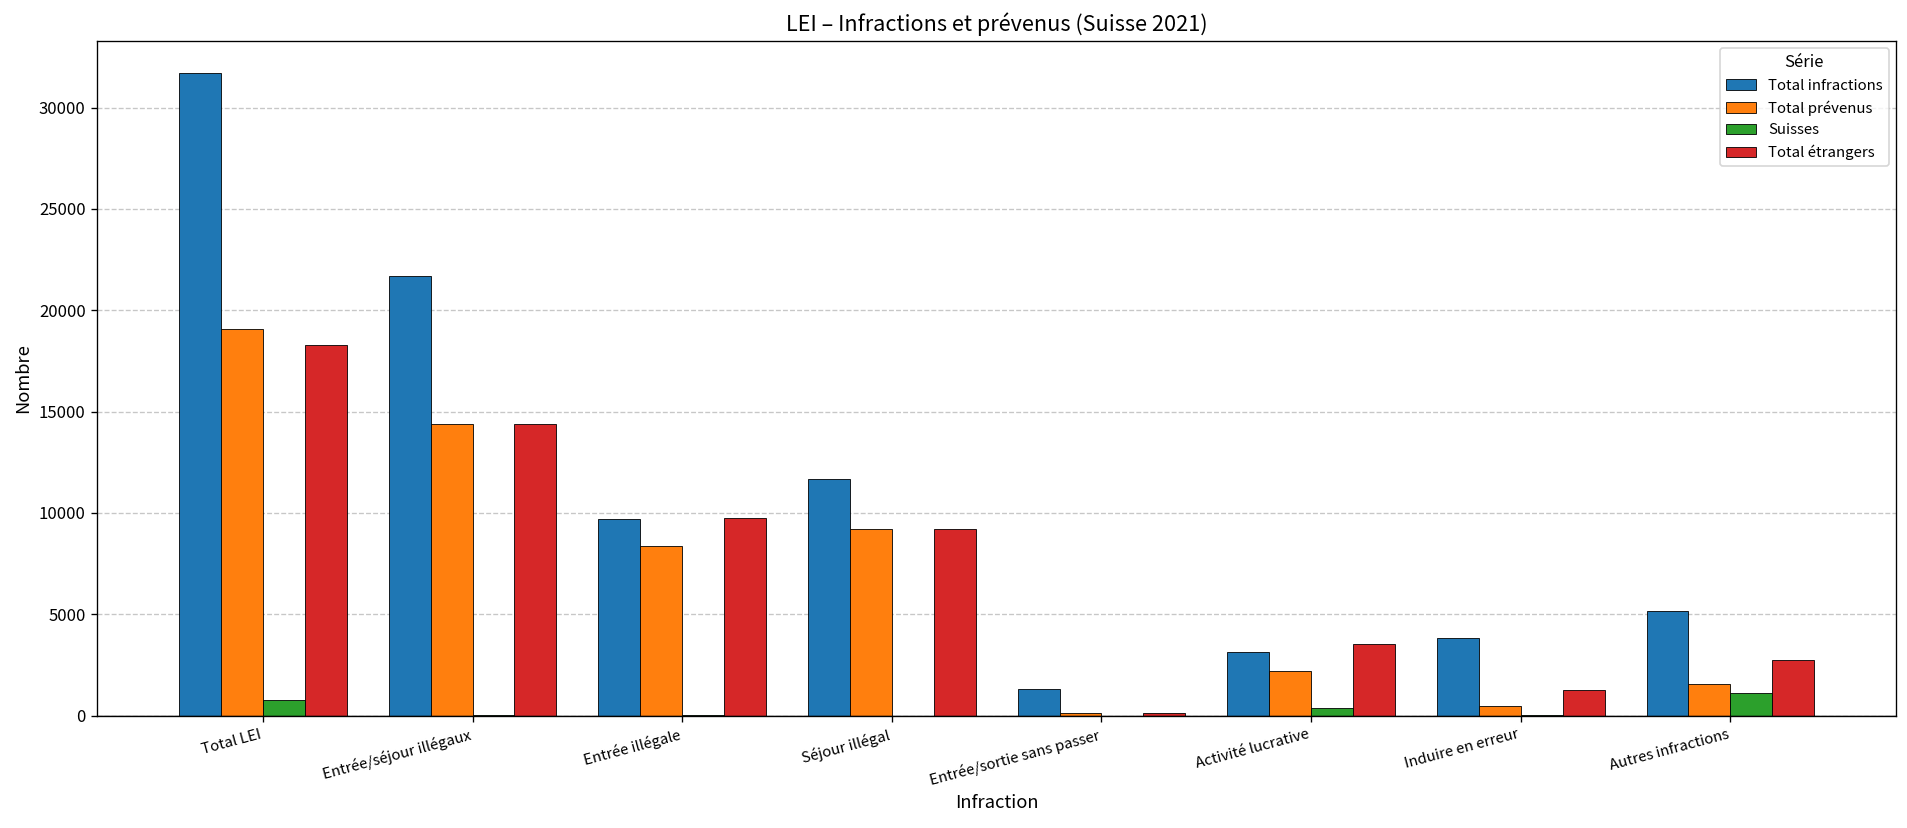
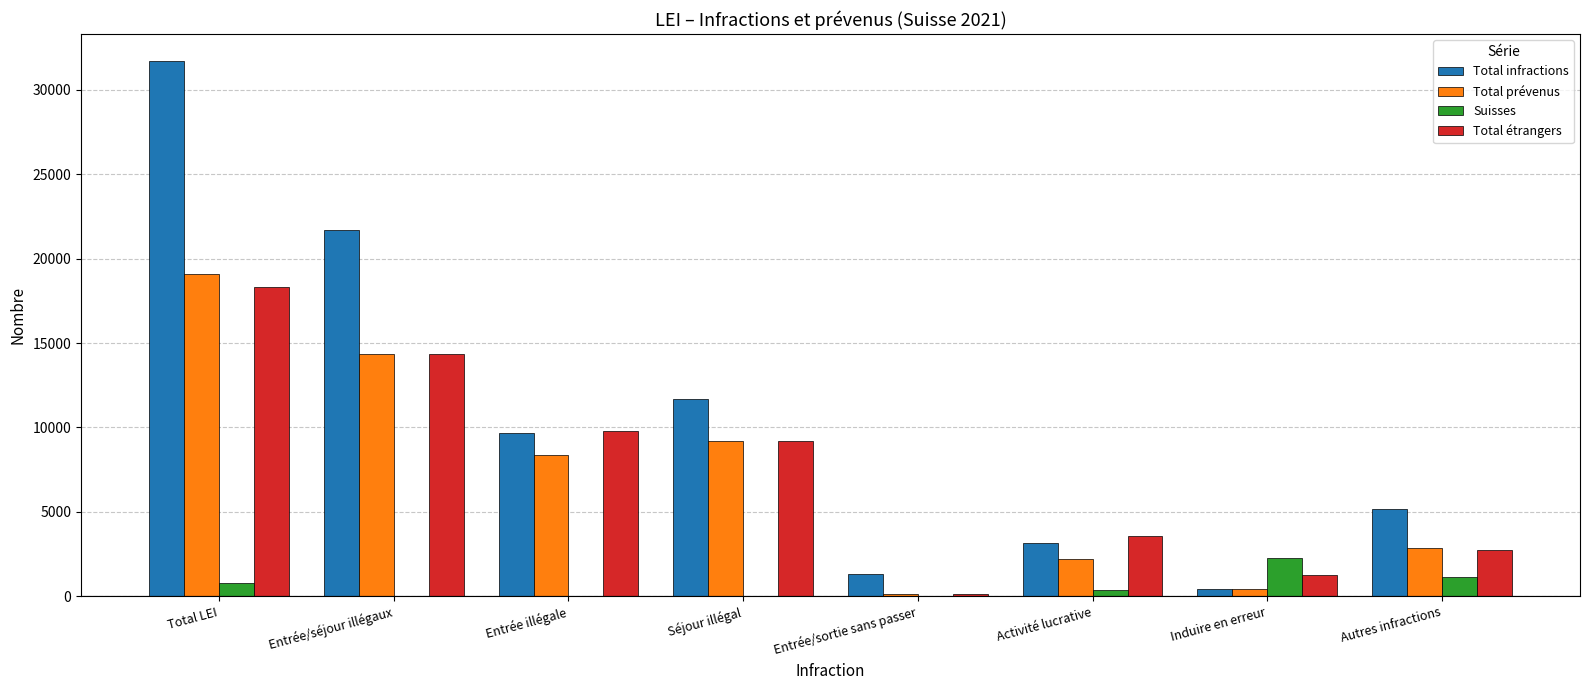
  {
    "Total infractions": {
      "Total LEI": 31700,
      "Entrée/séjour illégaux": 21700,
      "Entrée illégale": 9700,
      "Séjour illégal": 11700,
      "Entrée/sortie sans passer": 1300,
      "Activité lucrative": 3100,
-     "Induire en erreur": 3800,
+     "Induire en erreur": 400,
      "Autres infractions": 5100
    },
    "Total prévenus": {
      "Total LEI": 19100,
      "Entrée/séjour illégaux": 14400,
      "Entrée illégale": 8300,
      "Séjour illégal": 9200,
      "Activité lucrative": 2200,
      "Induire en erreur": 500,
-     "Autres infractions": 1600
+     "Autres infractions": 2900
    },
    "Suisses": {
      "Total LEI": 800,
      "Séjour illégal": 0,
      "Entrée/sortie sans passer": 0,
      "Activité lucrative": 400,
-     "Induire en erreur": 0,
+     "Induire en erreur": 2300,
      "Autres infractions": 1100
    },
    "Total étrangers": {
      "Total LEI": 18300,
      "Entrée/séjour illégaux": 14400,
      "Entrée illégale": 9800,
      "Séjour illégal": 9200,
      "Activité lucrative": 3500,
      "Induire en erreur": 1300,
      "Autres infractions": 2800
    }
  }
